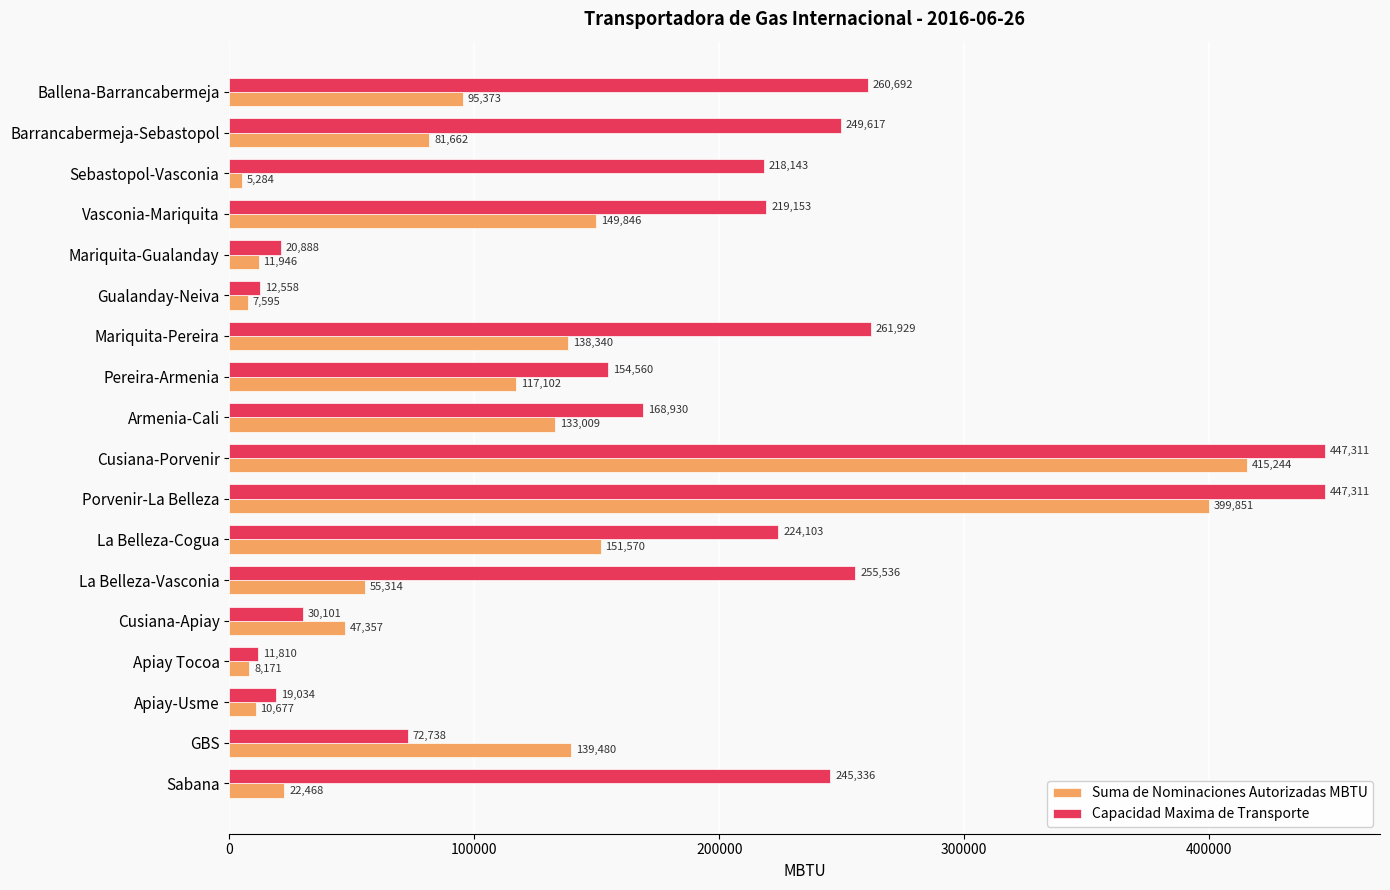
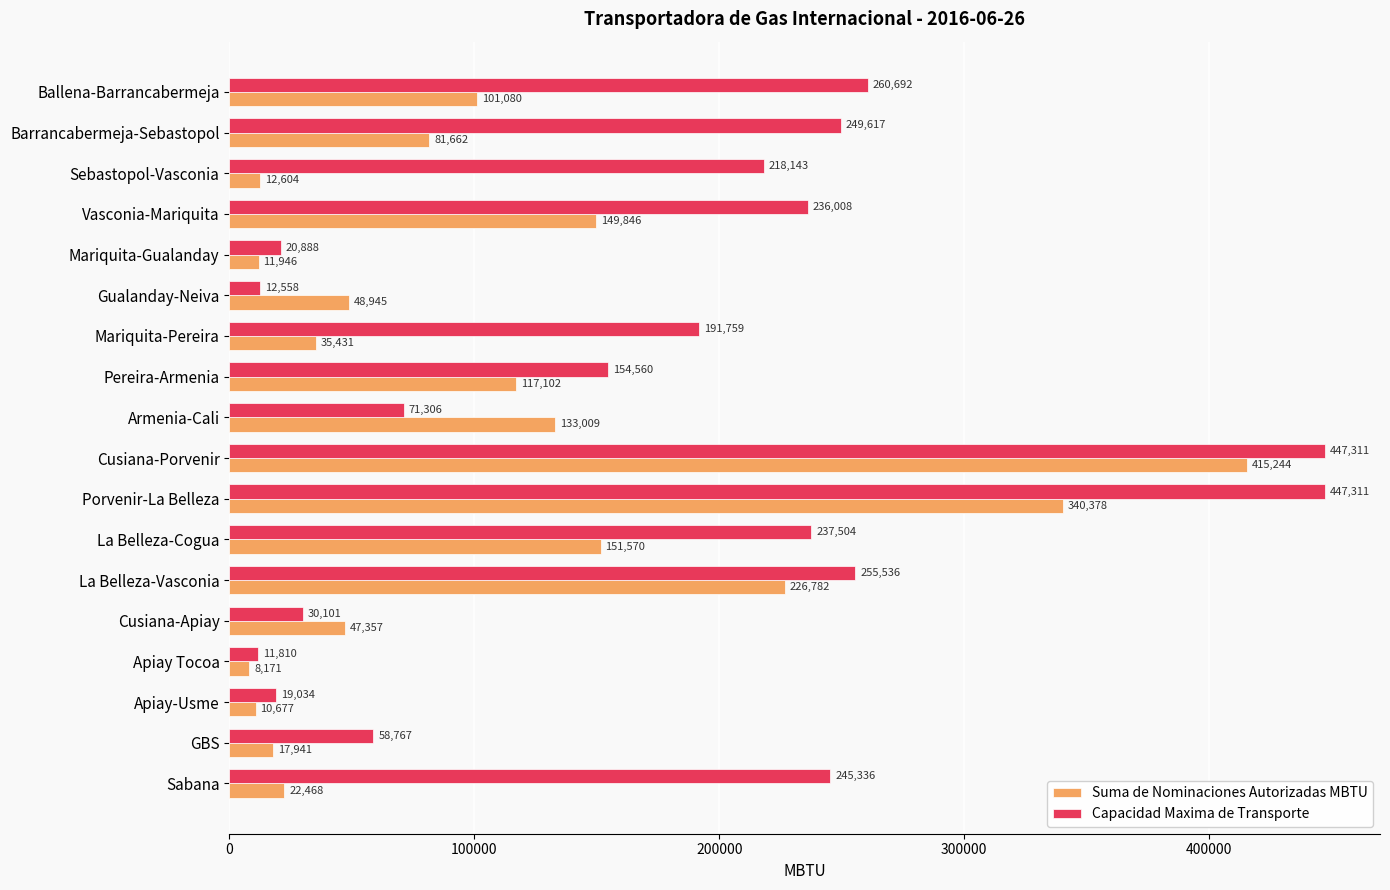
  {
    "Suma de Nominaciones Autorizadas MBTU": {
-     "Ballena-Barrancabermeja": "95,373",
+     "Ballena-Barrancabermeja": "101,080",
      "Barrancabermeja-Sebastopol": "81,662",
-     "Sebastopol-Vasconia": "5,284",
+     "Sebastopol-Vasconia": "12,604",
      "Vasconia-Mariquita": "149,846",
      "Mariquita-Gualanday": "11,946",
-     "Gualanday-Neiva": "7,595",
-     "Mariquita-Pereira": "138,340",
+     "Gualanday-Neiva": "48,945",
+     "Mariquita-Pereira": "35,431",
      "Pereira-Armenia": "117,102",
      "Armenia-Cali": "133,009",
      "Cusiana-Porvenir": "415,244",
-     "Porvenir-La Belleza": "399,851",
+     "Porvenir-La Belleza": "340,378",
      "La Belleza-Cogua": "151,570",
-     "La Belleza-Vasconia": "55,314",
+     "La Belleza-Vasconia": "226,782",
      "Cusiana-Apiay": "47,357",
      "Apiay Tocoa": "8,171",
      "Apiay-Usme": "10,677",
-     "GBS": "139,480",
+     "GBS": "17,941",
      "Sabana": "22,468"
    },
    "Capacidad Maxima de Transporte": {
      "Ballena-Barrancabermeja": "260,692",
      "Barrancabermeja-Sebastopol": "249,617",
      "Sebastopol-Vasconia": "218,143",
-     "Vasconia-Mariquita": "219,153",
+     "Vasconia-Mariquita": "236,008",
      "Mariquita-Gualanday": "20,888",
      "Gualanday-Neiva": "12,558",
-     "Mariquita-Pereira": "261,929",
+     "Mariquita-Pereira": "191,759",
      "Pereira-Armenia": "154,560",
-     "Armenia-Cali": "168,930",
+     "Armenia-Cali": "71,306",
      "Cusiana-Porvenir": "447,311",
      "Porvenir-La Belleza": "447,311",
-     "La Belleza-Cogua": "224,103",
+     "La Belleza-Cogua": "237,504",
      "La Belleza-Vasconia": "255,536",
      "Cusiana-Apiay": "30,101",
      "Apiay Tocoa": "11,810",
      "Apiay-Usme": "19,034",
-     "GBS": "72,738",
+     "GBS": "58,767",
      "Sabana": "245,336"
    }
  }
